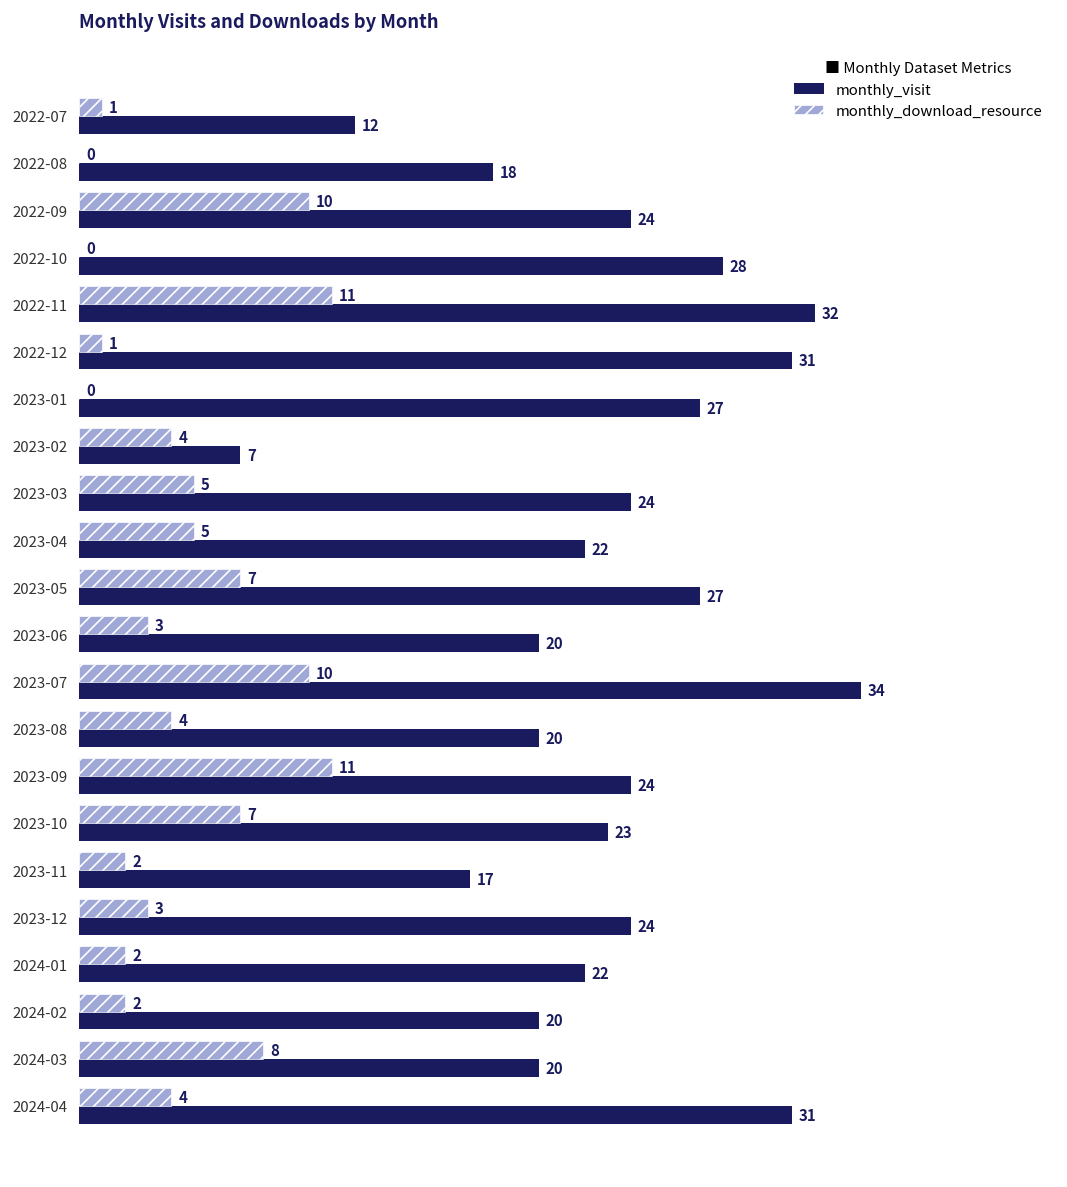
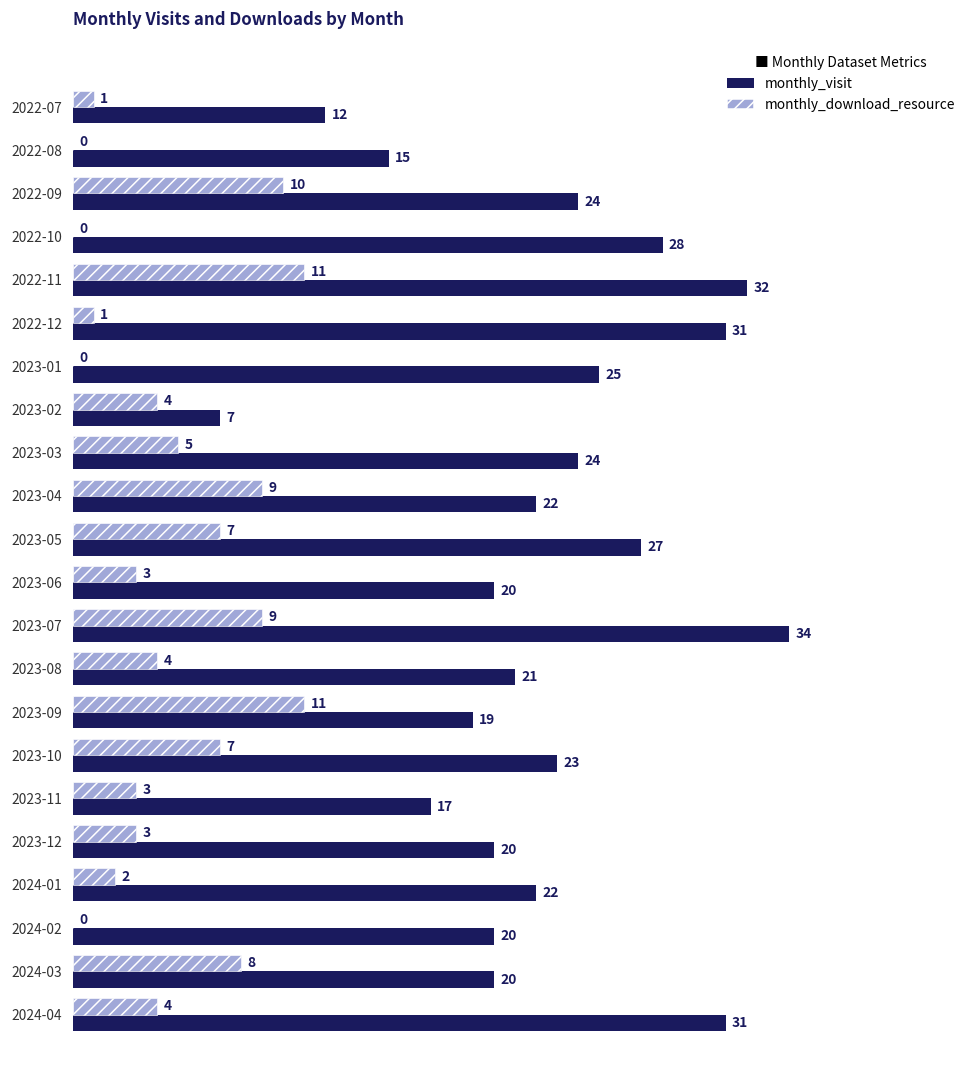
  {
    "monthly_visit": {
      "2022-07": 12,
-     "2022-08": 18,
+     "2022-08": 15,
      "2022-09": 24,
      "2022-10": 28,
      "2022-11": 32,
      "2022-12": 31,
-     "2023-01": 27,
+     "2023-01": 25,
      "2023-02": 7,
      "2023-03": 24,
      "2023-04": 22,
      "2023-05": 27,
      "2023-06": 20,
      "2023-07": 34,
-     "2023-08": 20,
-     "2023-09": 24,
+     "2023-08": 21,
+     "2023-09": 19,
      "2023-10": 23,
      "2023-11": 17,
-     "2023-12": 24,
+     "2023-12": 20,
      "2024-01": 22,
      "2024-02": 20,
      "2024-03": 20,
      "2024-04": 31
    },
    "monthly_download_resource": {
      "2022-07": 1,
      "2022-08": 0,
      "2022-09": 10,
      "2022-10": 0,
      "2022-11": 11,
      "2022-12": 1,
      "2023-01": 0,
      "2023-02": 4,
      "2023-03": 5,
-     "2023-04": 5,
+     "2023-04": 9,
      "2023-05": 7,
      "2023-06": 3,
-     "2023-07": 10,
+     "2023-07": 9,
      "2023-08": 4,
      "2023-09": 11,
      "2023-10": 7,
-     "2023-11": 2,
+     "2023-11": 3,
      "2023-12": 3,
      "2024-01": 2,
-     "2024-02": 2,
+     "2024-02": 0,
      "2024-03": 8,
      "2024-04": 4
    }
  }
